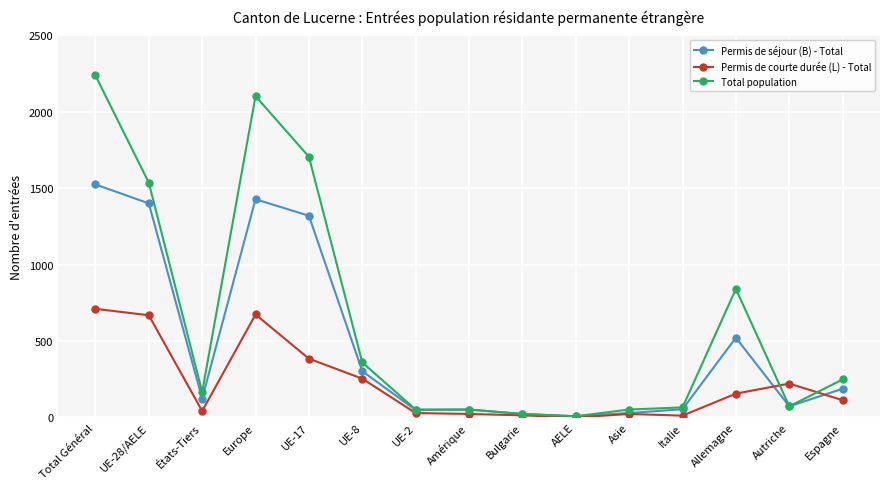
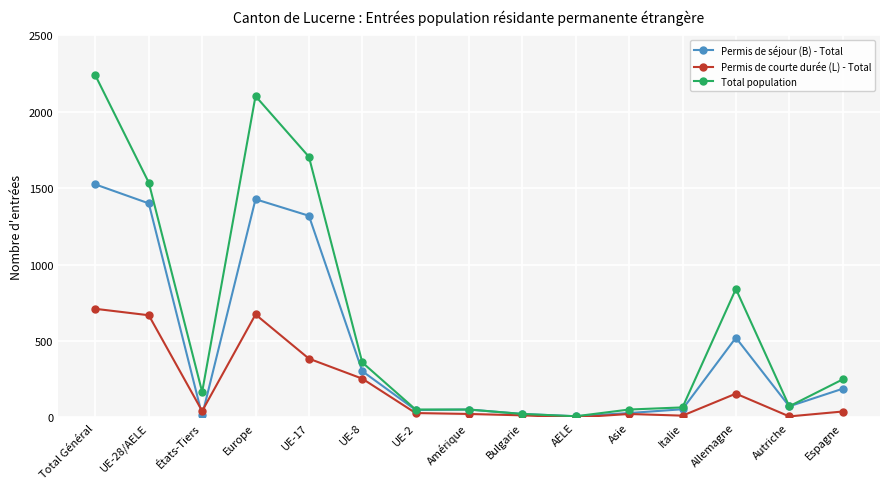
  {
    "Permis de séjour (B) - Total": {
      "Total Général": 1530,
      "UE-28/AELE": 1400,
-     "États-Tiers": 120,
+     "États-Tiers": 10,
      "Europe": 1430,
      "UE-17": 1320,
      "UE-8": 300,
      "Allemagne": 520,
      "Espagne": 190
    },
    "Permis de courte durée (L) - Total": {
      "Total Général": 710,
      "UE-28/AELE": 670,
      "États-Tiers": 40,
      "Europe": 670,
      "UE-17": 390,
      "UE-8": 250,
      "UE-2": 30,
      "Amérique": 20,
      "Italie": 10,
      "Allemagne": 160,
-     "Autriche": 220,
-     "Espagne": 110
+     "Autriche": 10,
+     "Espagne": 40
    },
    "Total population": {
      "Total Général": 2240,
      "UE-28/AELE": 1540,
      "États-Tiers": 170,
      "Europe": 2100,
      "UE-17": 1710,
      "UE-8": 360,
      "Asie": 50,
      "Allemagne": 840,
      "Espagne": 250
    }
  }
